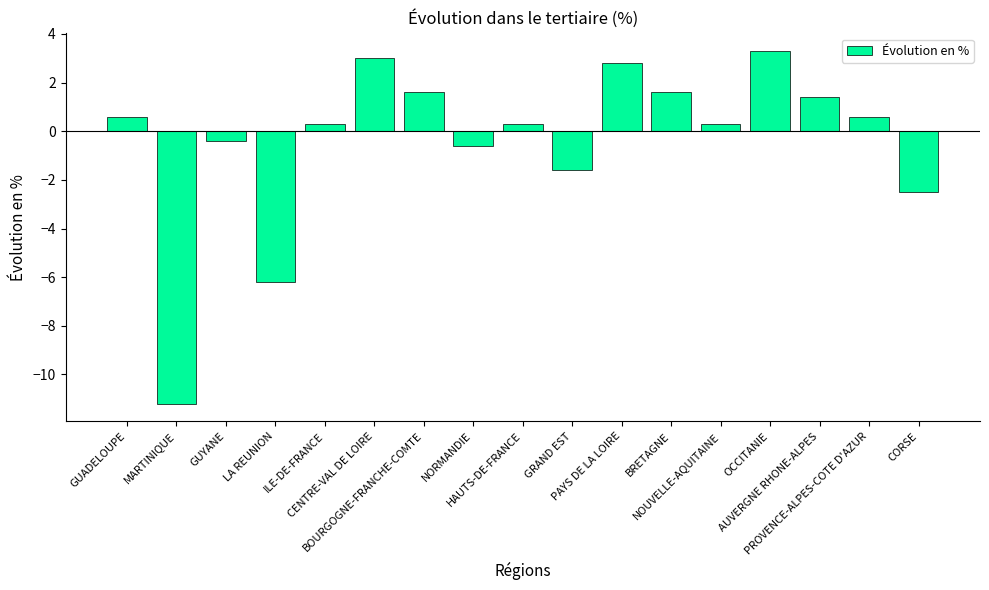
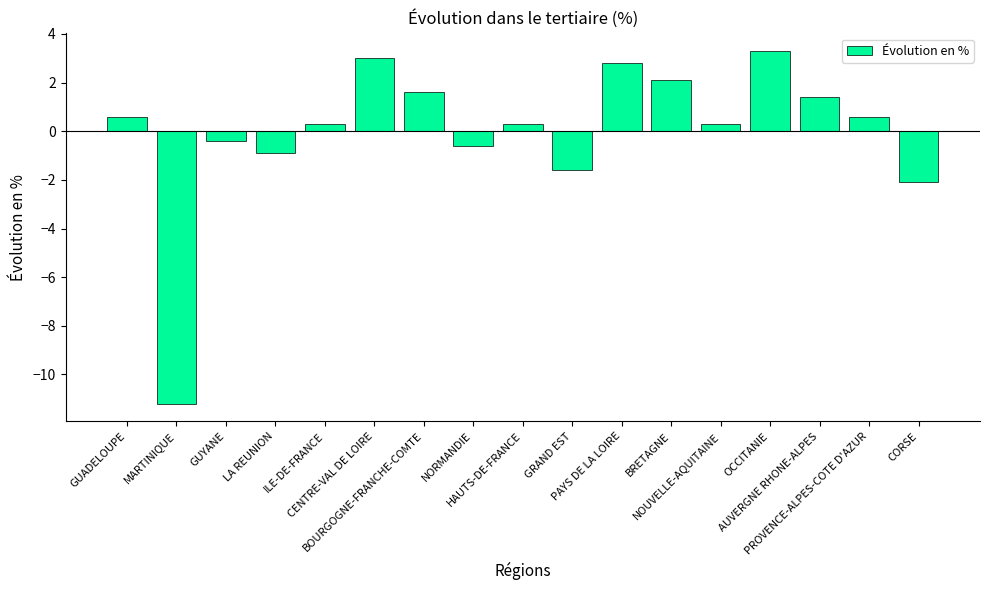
  {
    "GUADELOUPE": 0.6,
    "MARTINIQUE": -11.2,
    "GUYANE": -0.4,
-   "LA REUNION": -6.2,
+   "LA REUNION": -0.9,
    "ILE-DE-FRANCE": 0.3,
    "CENTRE-VAL DE LOIRE": 3.0,
    "BOURGOGNE-FRANCHE-COMTE": 1.6,
    "NORMANDIE": -0.6,
    "HAUTS-DE-FRANCE": 0.3,
    "GRAND EST": -1.6,
    "PAYS DE LA LOIRE": 2.8,
-   "BRETAGNE": 1.6,
+   "BRETAGNE": 2.1,
    "NOUVELLE-AQUITAINE": 0.3,
    "OCCITANIE": 3.3,
    "AUVERGNE RHONE-ALPES": 1.4,
    "PROVENCE-ALPES-COTE D'AZUR": 0.6,
-   "CORSE": -2.5
+   "CORSE": -2.1
  }
